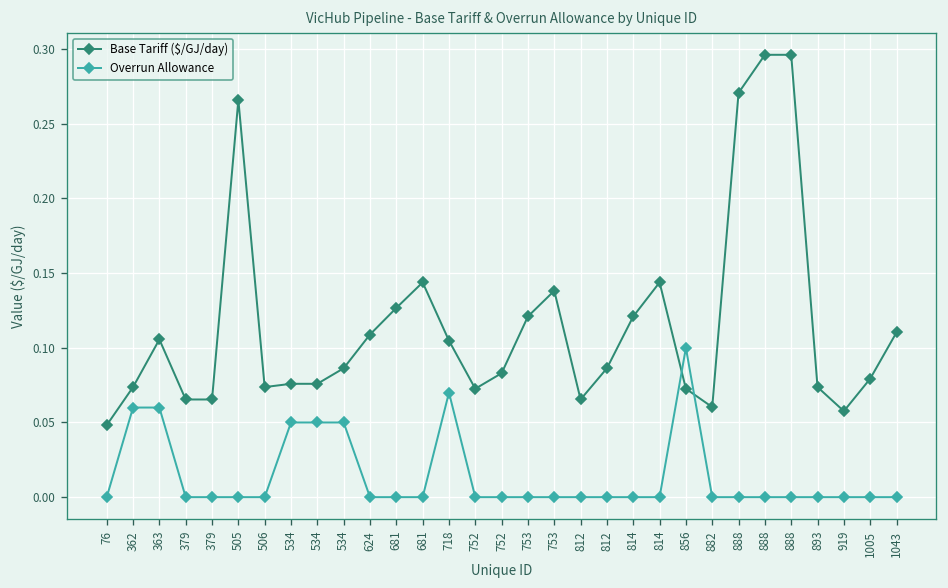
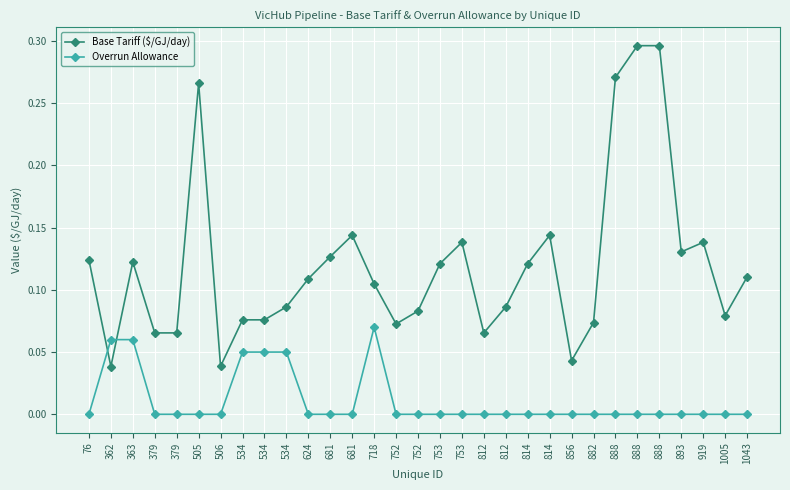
  {
    "Base Tariff ($/GJ/day)": {
-     "76": 0.048,
-     "362": 0.074,
-     "363": 0.106,
+     "76": 0.124,
+     "362": 0.038,
+     "363": 0.122,
      "505": 0.266,
-     "506": 0.074,
+     "506": 0.039,
      "624": 0.109,
      "718": 0.105,
-     "856": 0.073,
-     "882": 0.060,
-     "893": 0.074,
-     "919": 0.058,
+     "856": 0.043,
+     "882": 0.074,
+     "893": 0.131,
+     "919": 0.138,
      "1005": 0.079,
      "1043": 0.110
    },
    "Overrun Allowance": {
      "76": 0.0,
      "362": 0.060,
      "363": 0.060,
      "505": 0.0,
      "506": 0.0,
      "624": 0.0,
      "718": 0.070,
-     "856": 0.1,
+     "856": 0.0,
      "882": 0.0,
      "893": 0.0,
      "919": 0.0,
      "1005": 0.0,
      "1043": 0.0
    }
  }
